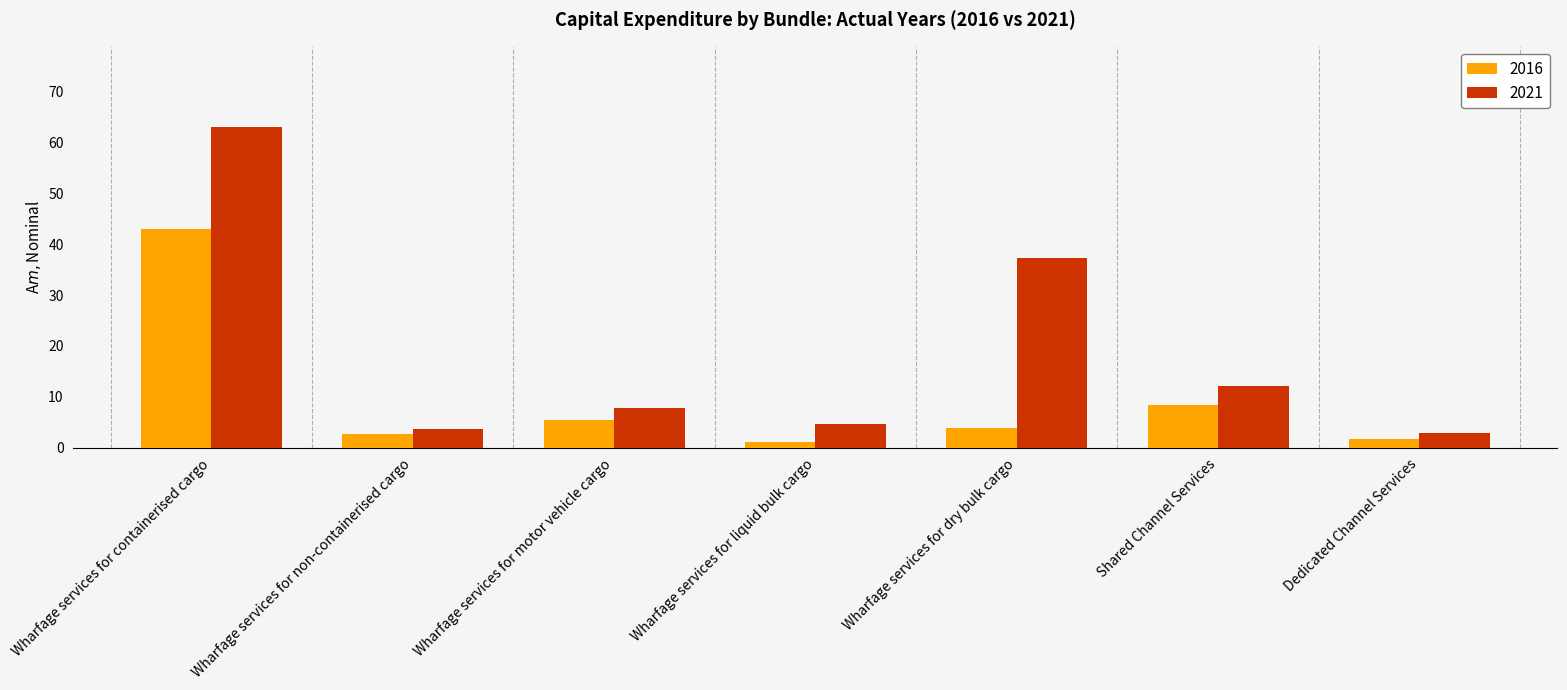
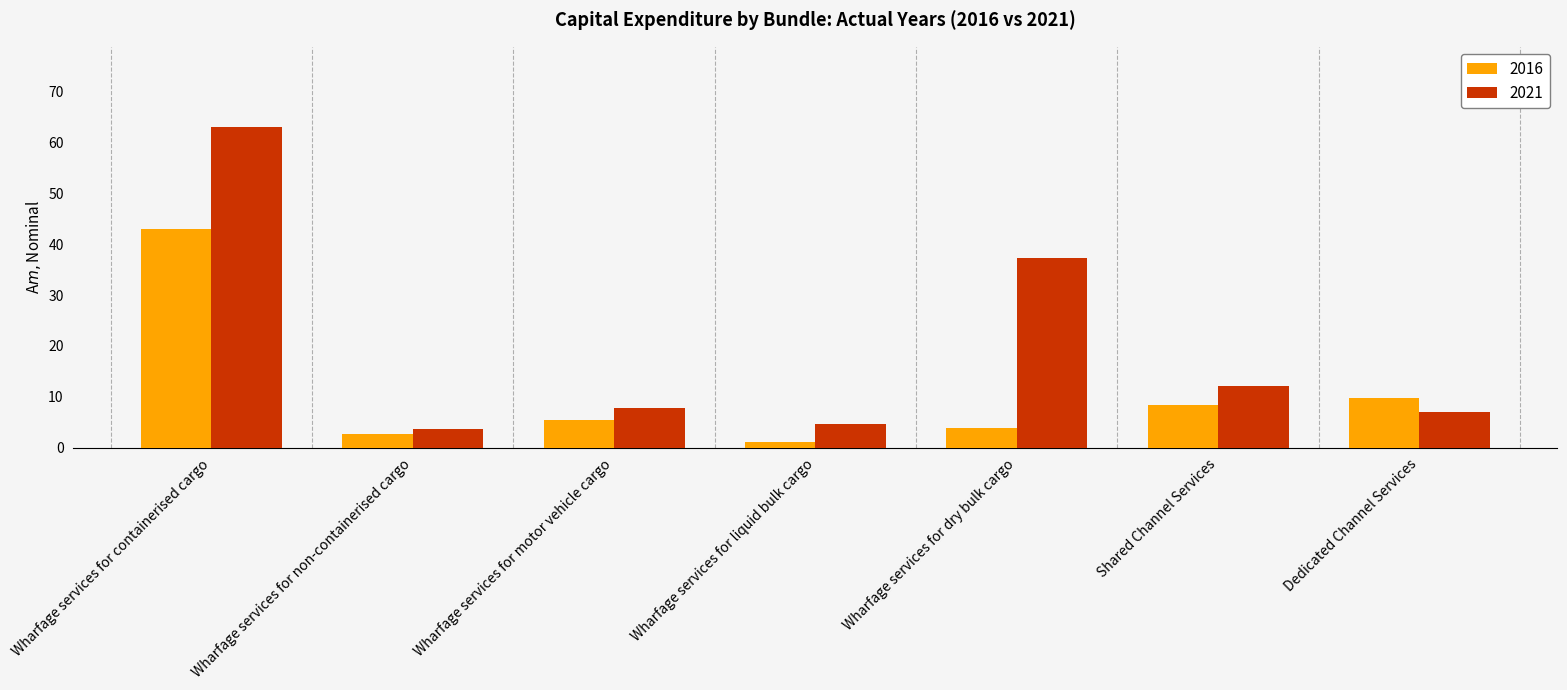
  {
    "2016": {
      "Wharfage services for containerised cargo": 43,
      "Wharfage services for non-containerised cargo": 3,
      "Wharfage services for motor vehicle cargo": 5,
      "Wharfage services for liquid bulk cargo": 1,
      "Wharfage services for dry bulk cargo": 4,
      "Shared Channel Services": 8,
-     "Dedicated Channel Services": 2
+     "Dedicated Channel Services": 10
    },
    "2021": {
      "Wharfage services for containerised cargo": 63,
      "Wharfage services for non-containerised cargo": 4,
      "Wharfage services for motor vehicle cargo": 8,
      "Wharfage services for liquid bulk cargo": 5,
      "Wharfage services for dry bulk cargo": 37,
      "Shared Channel Services": 12,
-     "Dedicated Channel Services": 3
+     "Dedicated Channel Services": 7
    }
  }
